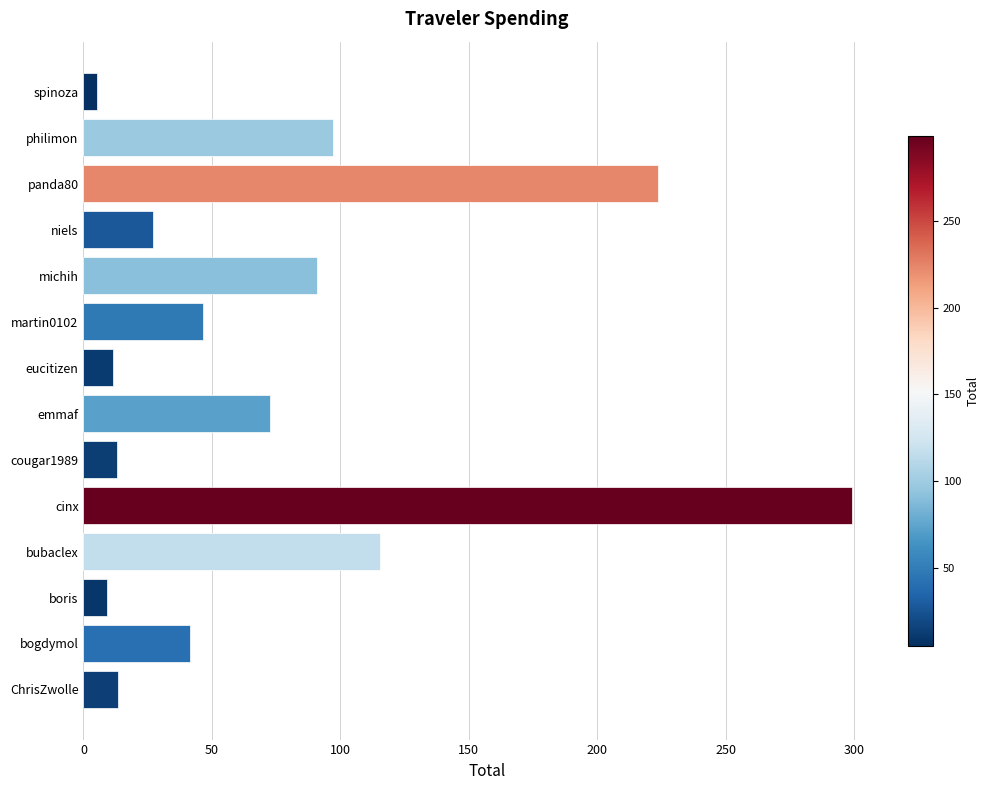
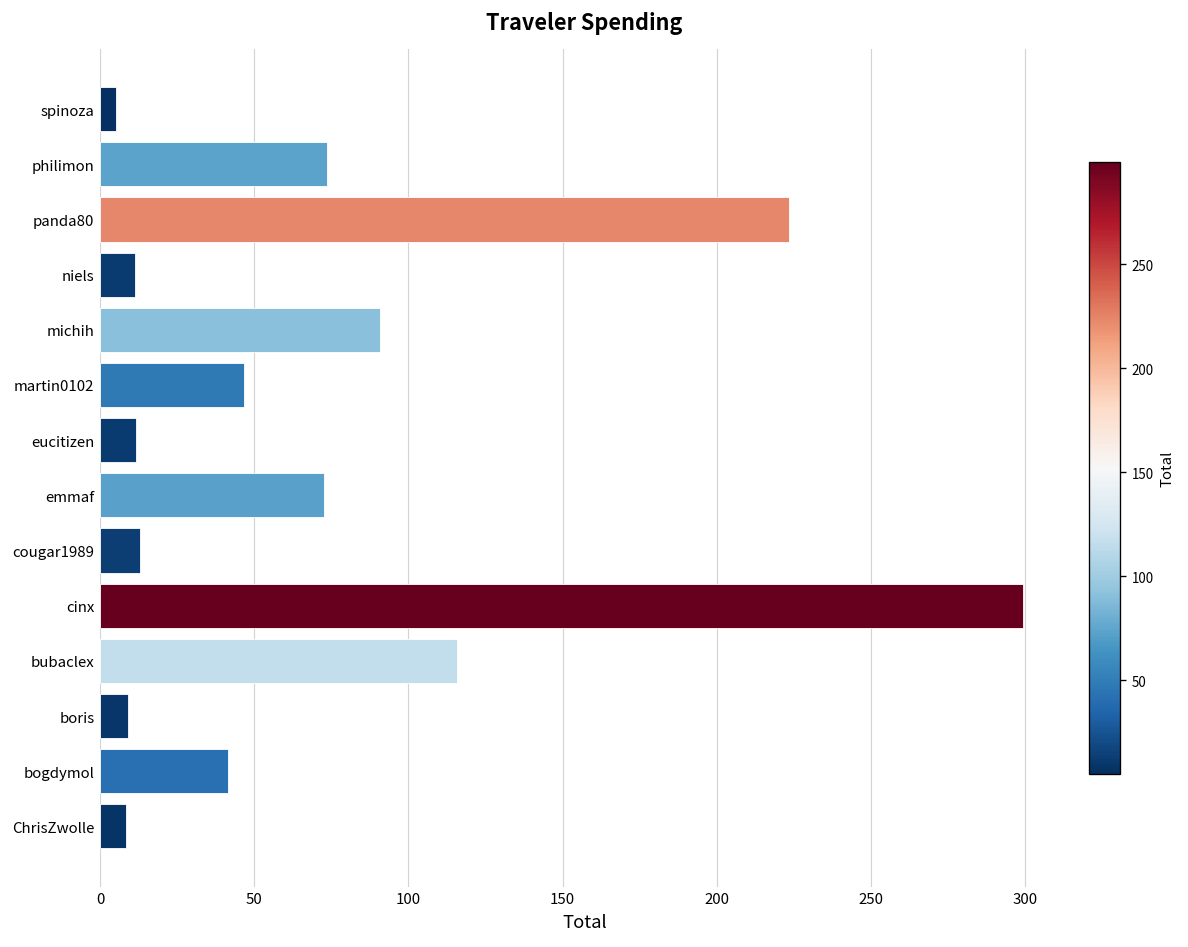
  {
    "spinoza": 5,
-   "philimon": 97,
+   "philimon": 73,
    "panda80": 224,
-   "niels": 27,
+   "niels": 11,
    "michih": 91,
    "martin0102": 47,
    "eucitizen": 12,
    "emmaf": 73,
    "cougar1989": 13,
    "cinx": 299,
    "bubaclex": 116,
    "boris": 9,
    "bogdymol": 41,
-   "ChrisZwolle": 14
+   "ChrisZwolle": 8
  }
